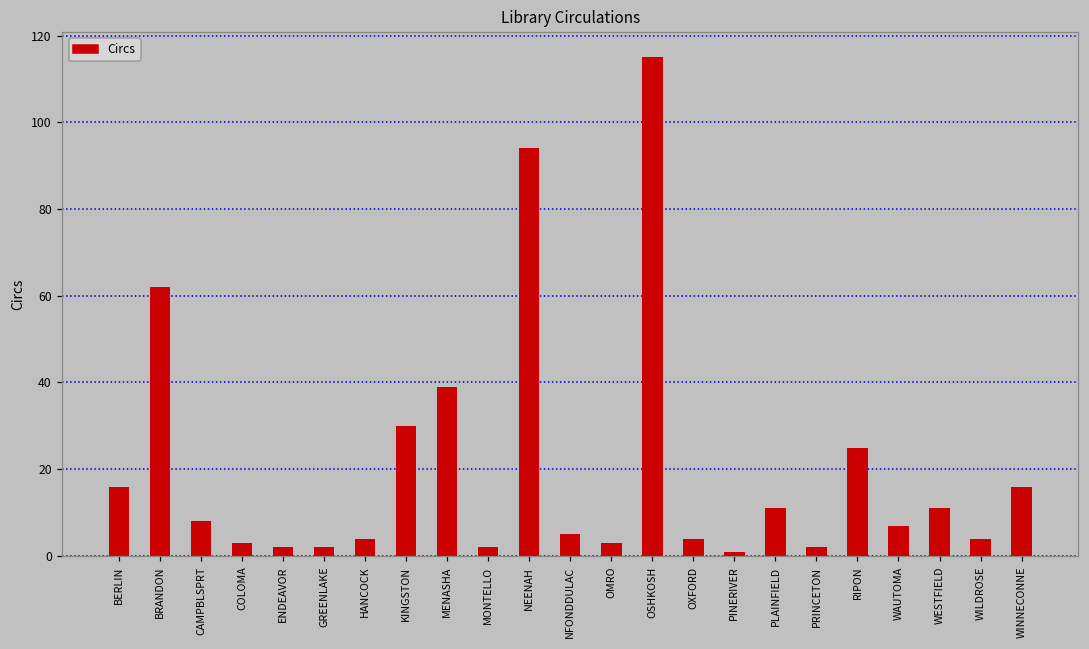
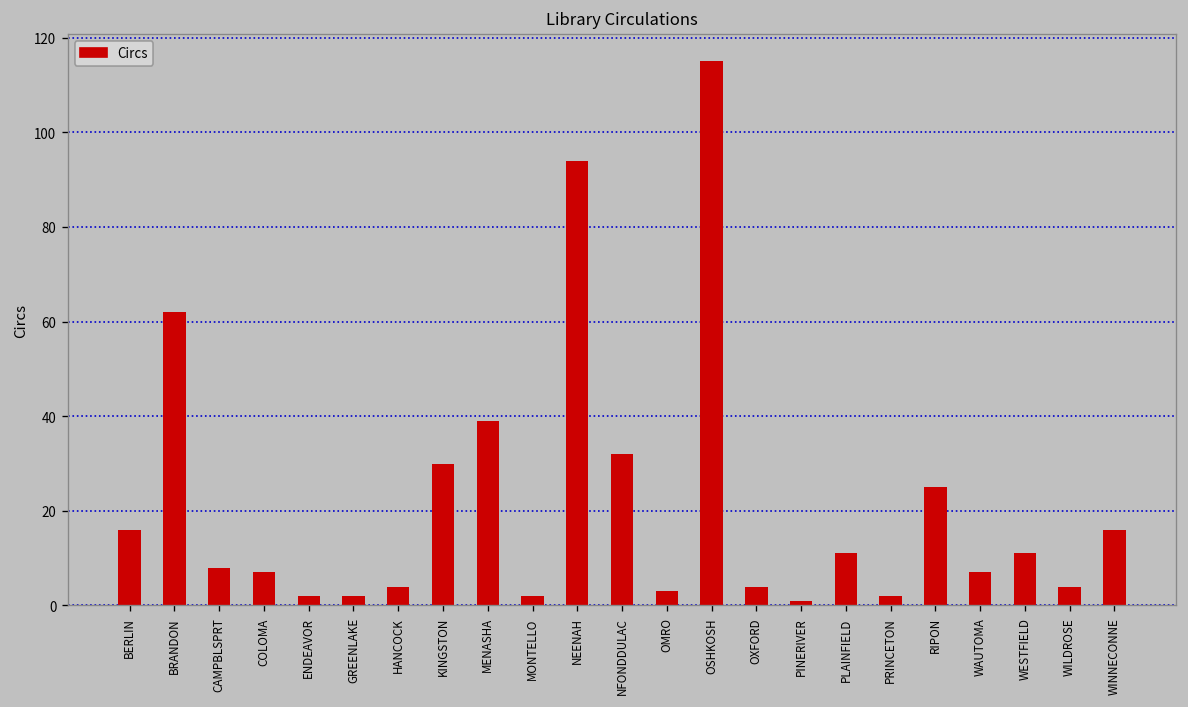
  {
    "BERLIN": 16,
    "BRANDON": 62,
    "CAMPBLSPRT": 8,
-   "COLOMA": 3,
+   "COLOMA": 7,
    "ENDEAVOR": 2,
    "GREENLAKE": 2,
    "HANCOCK": 4,
    "KINGSTON": 30,
    "MENASHA": 39,
    "MONTELLO": 2,
    "NEENAH": 94,
-   "NFONDDULAC": 5,
+   "NFONDDULAC": 32,
    "OMRO": 3,
    "OSHKOSH": 115,
    "OXFORD": 4,
    "PINERIVER": 1,
    "PLAINFIELD": 11,
    "PRINCETON": 2,
    "RIPON": 25,
    "WAUTOMA": 7,
    "WESTFIELD": 11,
    "WILDROSE": 4,
    "WINNECONNE": 16
  }
